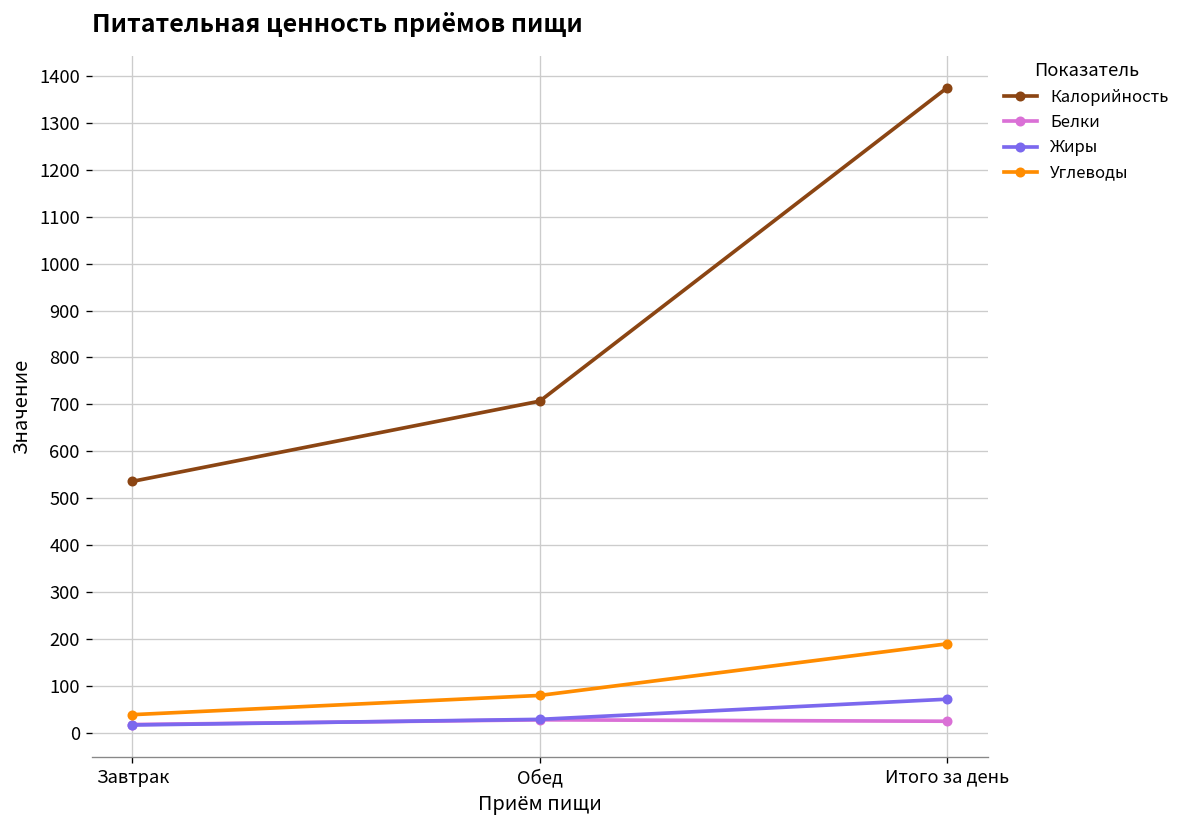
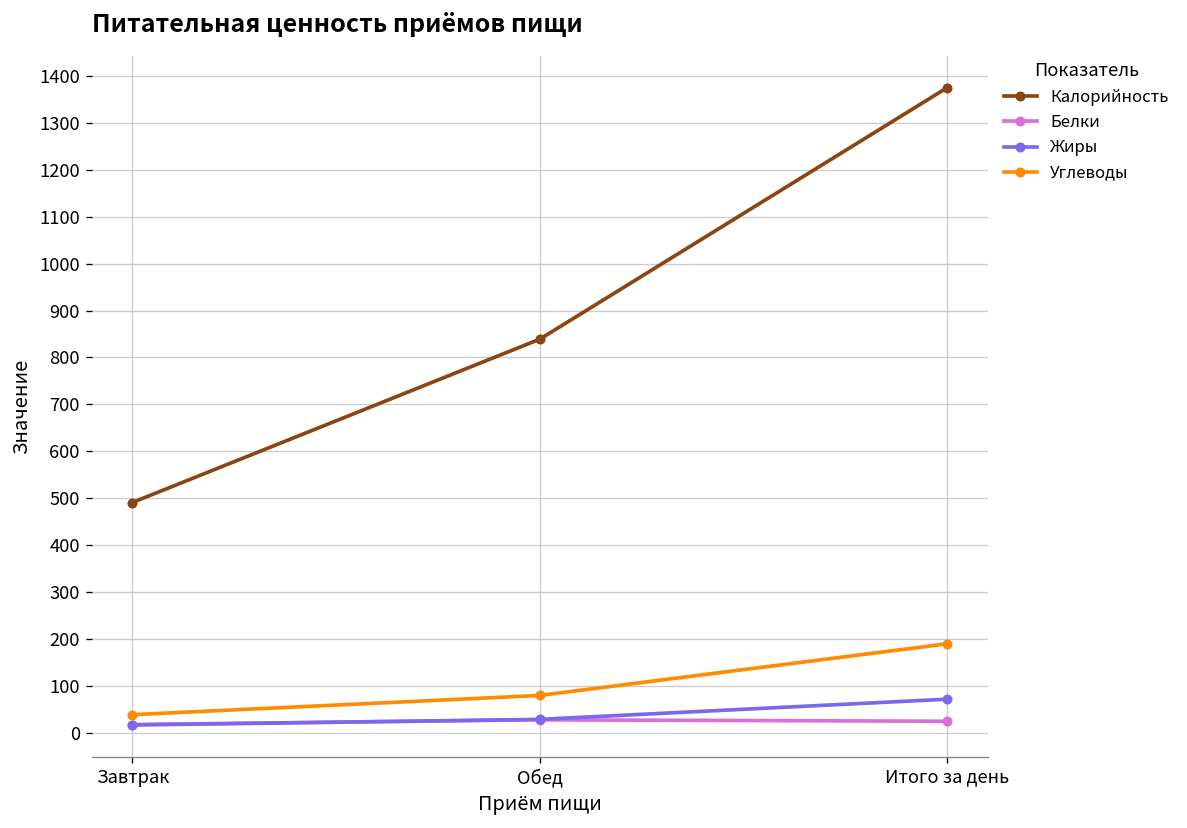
  {
    "Калорийность": {
-     "Завтрак": 540,
-     "Обед": 710,
+     "Завтрак": 490,
+     "Обед": 840,
      "Итого за день": 1380
    },
    "Белки": {
      "Итого за день": 30
    },
    "Жиры": {
      "Итого за день": 70
    },
    "Углеводы": {
      "Завтрак": 40,
      "Обед": 80,
      "Итого за день": 190
    }
  }
